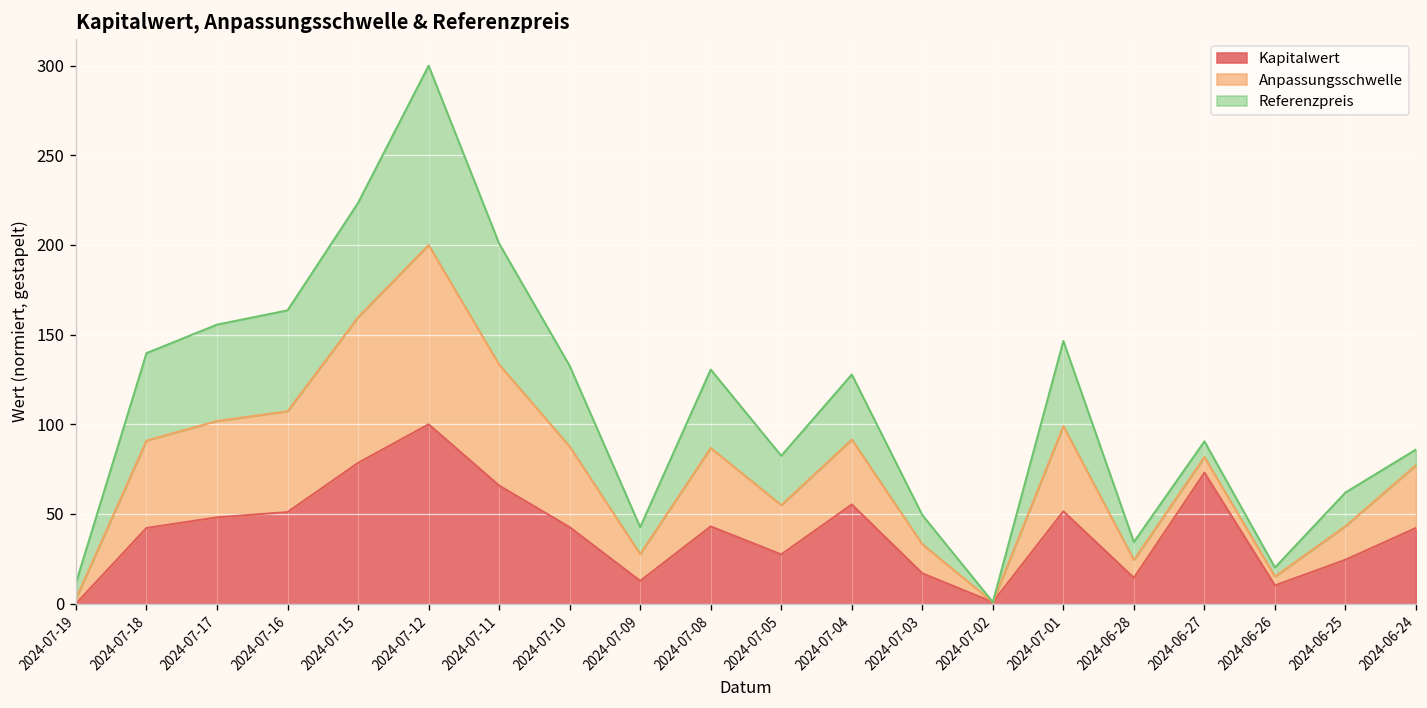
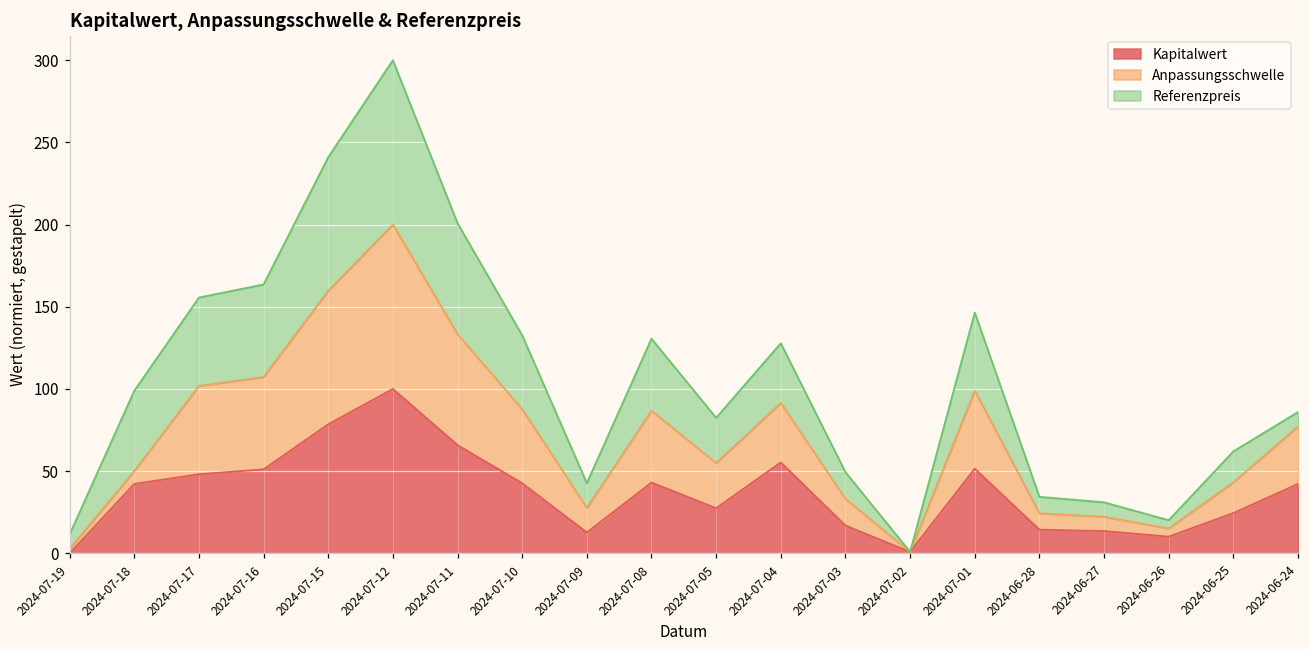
  {
    "Kapitalwert": {
      "2024-07-19": 0,
      "2024-07-18": 42,
      "2024-07-17": 48,
      "2024-07-16": 51,
      "2024-07-15": 78,
      "2024-07-12": 100,
      "2024-07-11": 66,
      "2024-07-10": 43,
      "2024-07-09": 13,
      "2024-07-08": 43,
      "2024-07-05": 27,
      "2024-07-04": 55,
      "2024-07-03": 17,
      "2024-07-01": 51,
      "2024-06-28": 14,
-     "2024-06-27": 73,
+     "2024-06-27": 14,
      "2024-06-26": 10,
      "2024-06-25": 24,
      "2024-06-24": 42
    },
    "Anpassungsschwelle": {
      "2024-07-19": 3,
-     "2024-07-18": 49,
+     "2024-07-18": 8,
      "2024-07-17": 54,
      "2024-07-16": 56,
      "2024-07-15": 81,
      "2024-07-12": 100,
      "2024-07-11": 67,
      "2024-07-10": 45,
      "2024-07-09": 15,
      "2024-07-08": 44,
      "2024-07-05": 28,
      "2024-07-04": 36,
      "2024-07-03": 16,
      "2024-07-01": 47,
      "2024-06-28": 10,
      "2024-06-27": 9,
      "2024-06-26": 5,
      "2024-06-25": 19,
      "2024-06-24": 35
    },
    "Referenzpreis": {
      "2024-07-19": 9,
      "2024-07-18": 49,
      "2024-07-17": 54,
      "2024-07-16": 56,
-     "2024-07-15": 64,
+     "2024-07-15": 81,
      "2024-07-12": 100,
      "2024-07-11": 68,
      "2024-07-10": 45,
      "2024-07-09": 15,
      "2024-07-08": 44,
      "2024-07-05": 27,
      "2024-07-04": 36,
      "2024-07-03": 16,
      "2024-07-01": 48,
      "2024-06-28": 10,
      "2024-06-27": 9,
      "2024-06-26": 5,
      "2024-06-25": 19,
      "2024-06-24": 9
    }
  }
